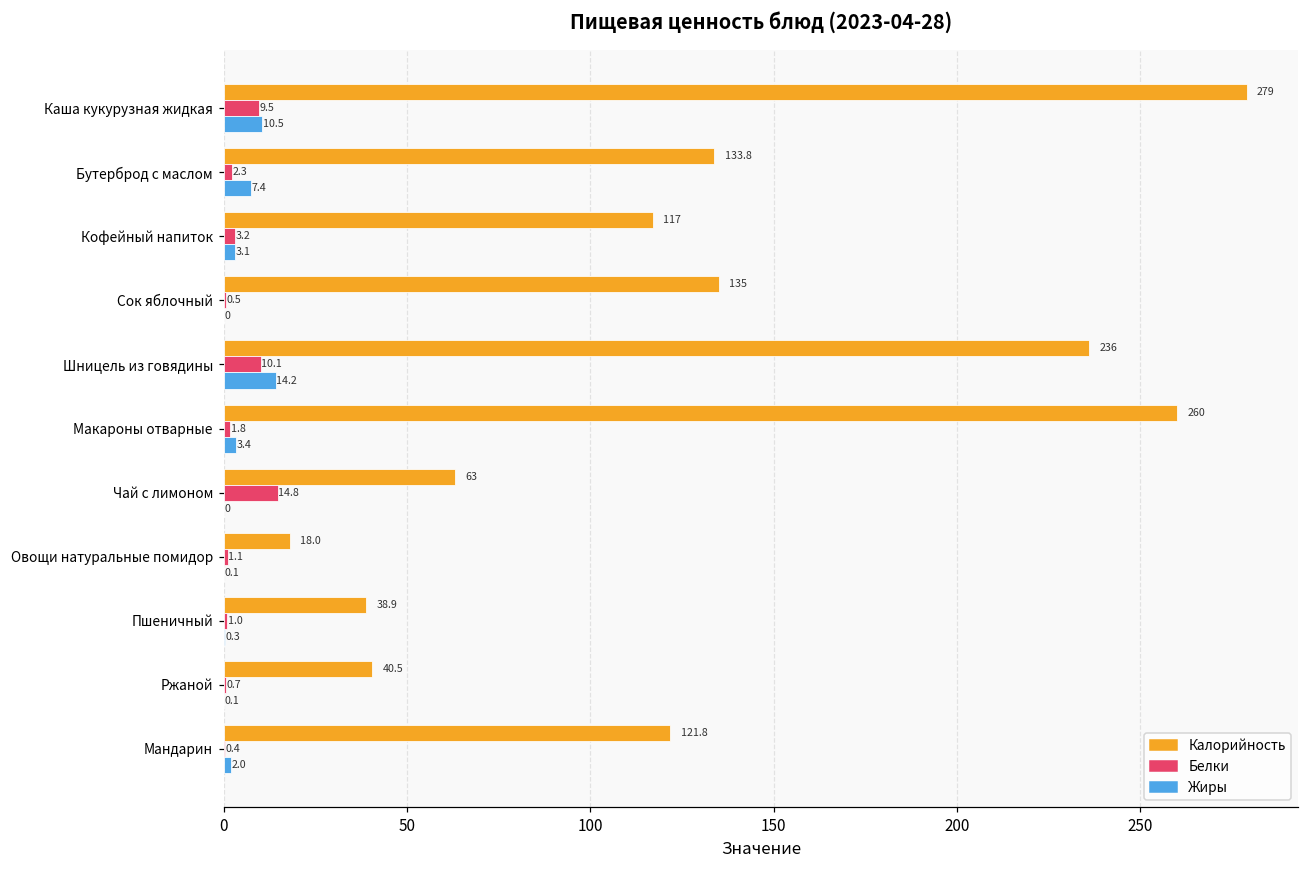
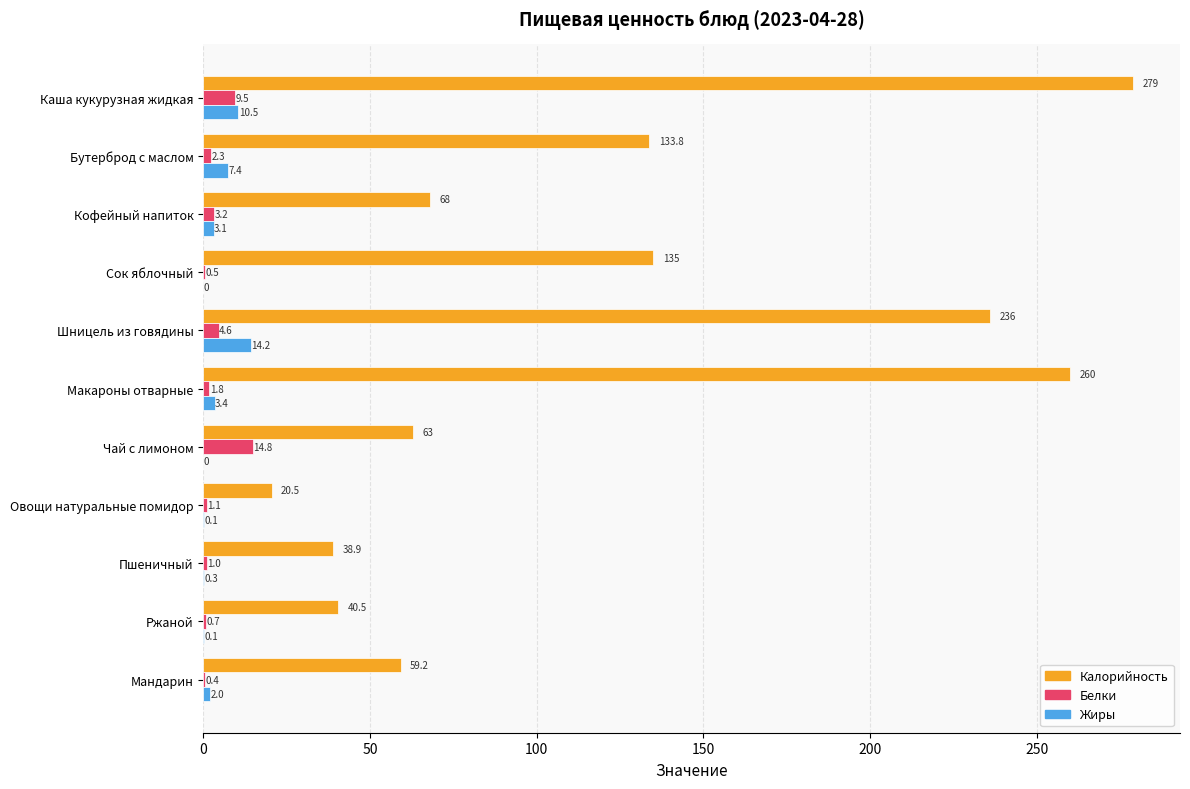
  {
    "Калорийность": {
      "Каша кукурузная жидкая": 279,
      "Бутерброд с маслом": 133.8,
-     "Кофейный напиток": 117,
+     "Кофейный напиток": 68,
      "Сок яблочный": 135,
      "Шницель из говядины": 236,
      "Макароны отварные": 260,
      "Чай с лимоном": 63,
-     "Овощи натуральные помидор": 18.0,
+     "Овощи натуральные помидор": 20.5,
      "Пшеничный": 38.9,
      "Ржаной": 40.5,
-     "Мандарин": 121.8
+     "Мандарин": 59.2
    },
    "Белки": {
      "Каша кукурузная жидкая": 9.5,
      "Бутерброд с маслом": 2.3,
      "Кофейный напиток": 3.2,
      "Сок яблочный": 0.5,
-     "Шницель из говядины": 10.1,
+     "Шницель из говядины": 4.6,
      "Макароны отварные": 1.8,
      "Чай с лимоном": 14.8,
      "Овощи натуральные помидор": 1.1,
      "Пшеничный": 1.0,
      "Ржаной": 0.7,
      "Мандарин": 0.4
    },
    "Жиры": {
      "Каша кукурузная жидкая": 10.5,
      "Бутерброд с маслом": 7.4,
      "Кофейный напиток": 3.1,
      "Сок яблочный": 0,
      "Шницель из говядины": 14.2,
      "Макароны отварные": 3.4,
      "Чай с лимоном": 0,
      "Овощи натуральные помидор": 0.1,
      "Пшеничный": 0.3,
      "Ржаной": 0.1,
      "Мандарин": 2.0
    }
  }
